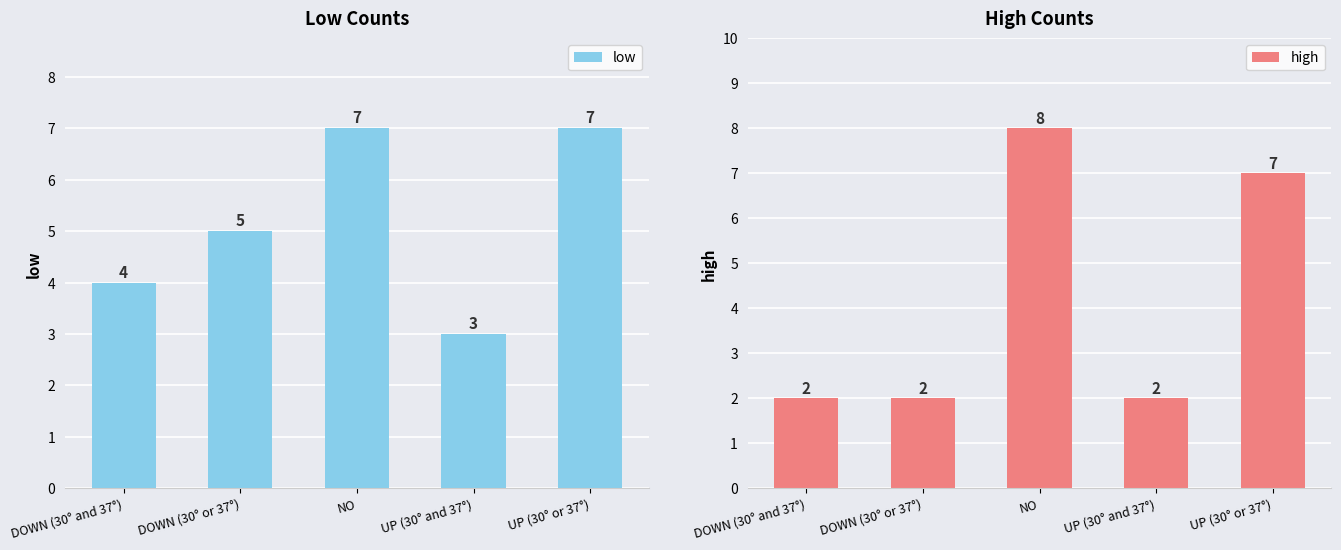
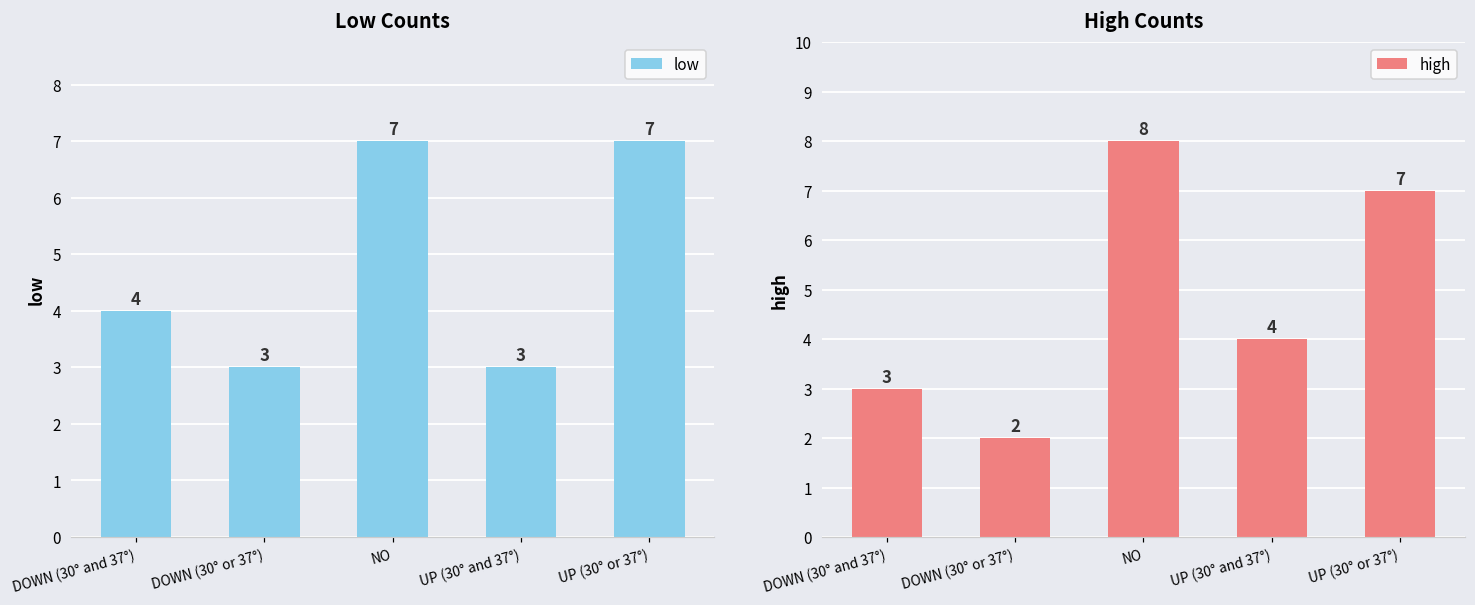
  {
    "Low Counts": {
      "DOWN (30° and 37°)": 4,
-     "DOWN (30° or 37°)": 5,
+     "DOWN (30° or 37°)": 3,
      "NO": 7,
      "UP (30° and 37°)": 3,
      "UP (30° or 37°)": 7
    },
    "High Counts": {
-     "DOWN (30° and 37°)": 2,
+     "DOWN (30° and 37°)": 3,
      "DOWN (30° or 37°)": 2,
      "NO": 8,
-     "UP (30° and 37°)": 2,
+     "UP (30° and 37°)": 4,
      "UP (30° or 37°)": 7
    }
  }
